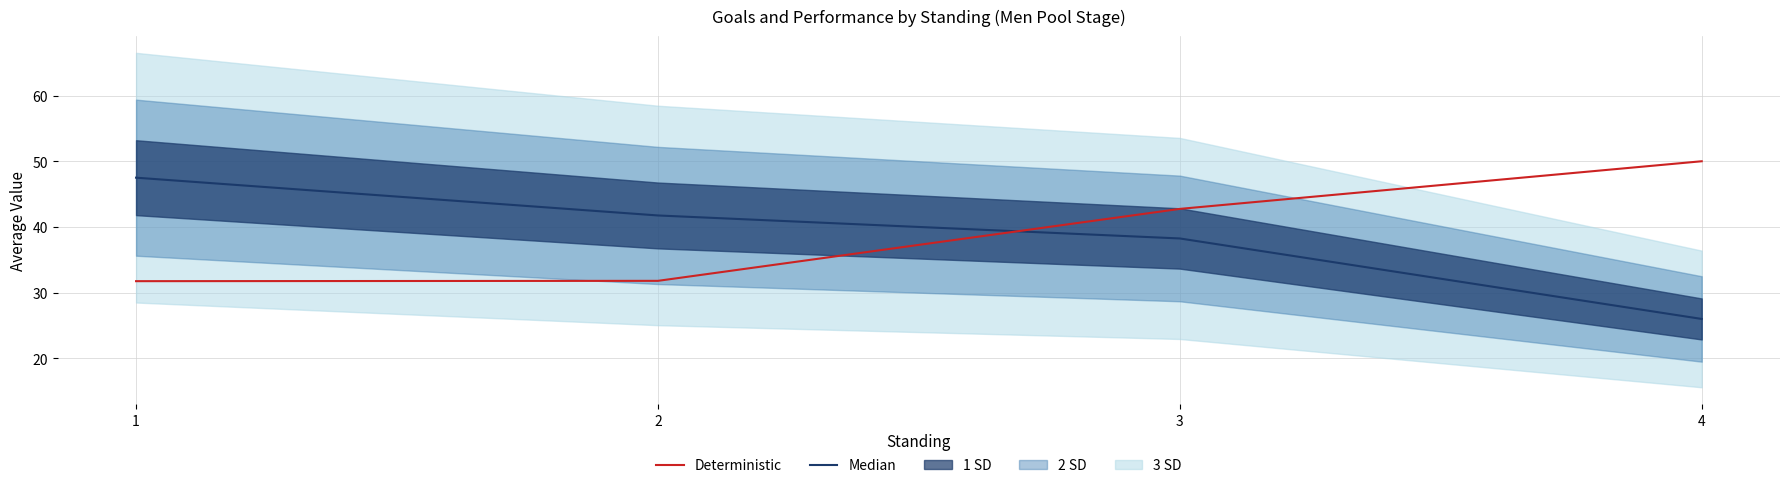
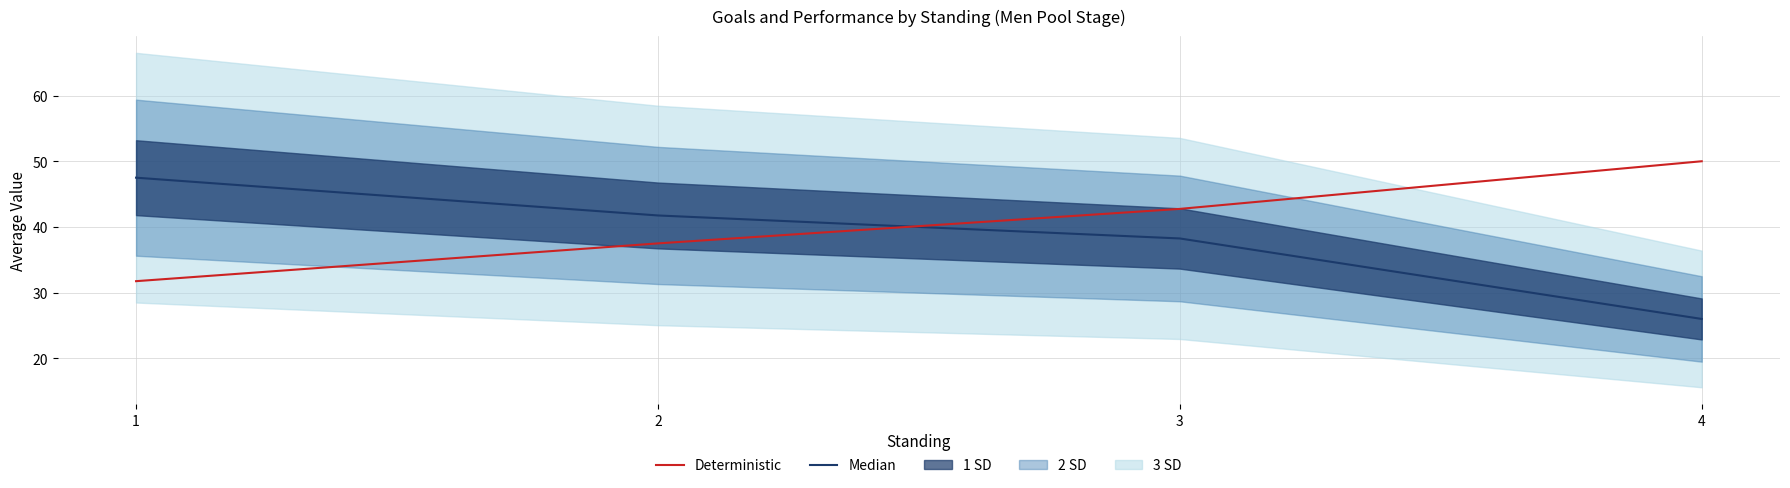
  {
    "Deterministic": {
      "1": 32,
-     "2": 32,
+     "2": 38,
      "4": 50
    }
  }
